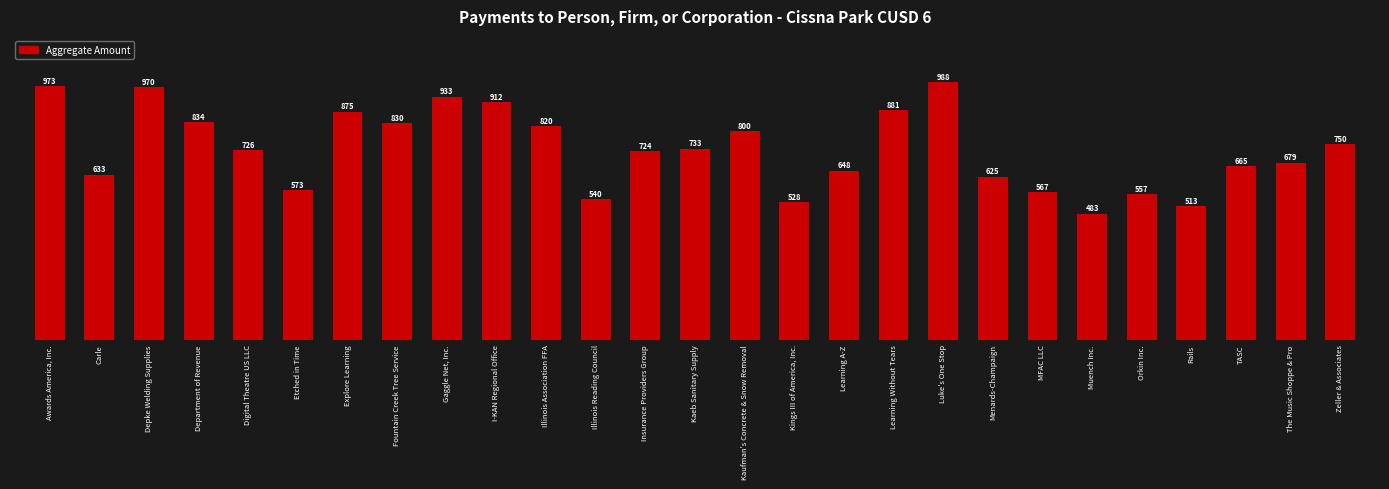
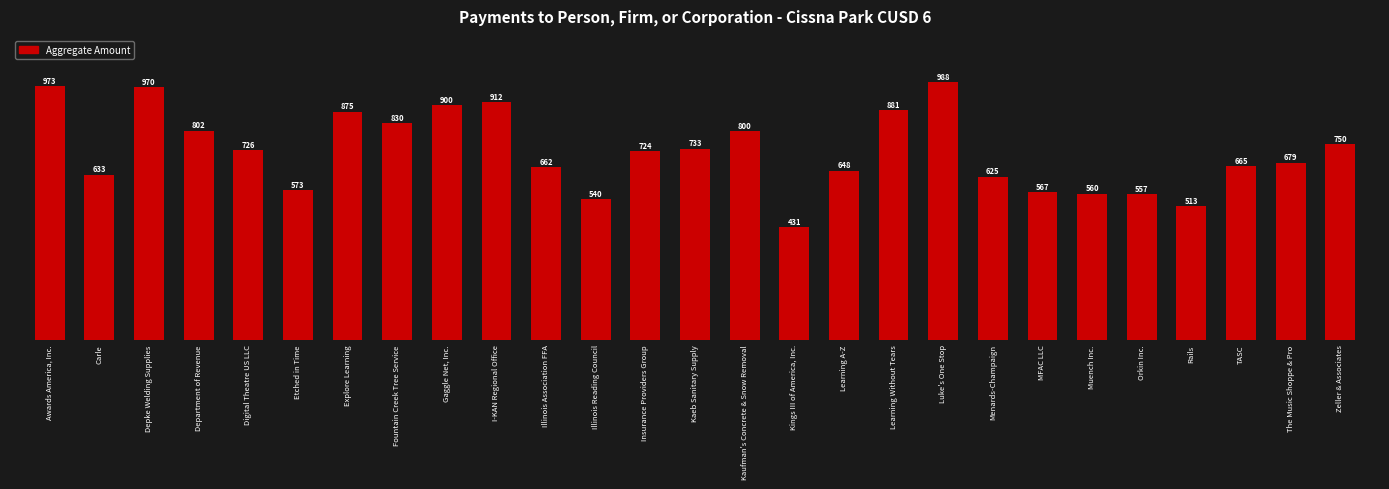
  {
    "Awards America, Inc.": 973,
    "Carle": 633,
    "Depke Welding Supplies": 970,
-   "Department of Revenue": 834,
+   "Department of Revenue": 802,
    "Digital Theatre US LLC": 726,
    "Etched in Time": 573,
    "Explore Learning": 875,
    "Fountain Creek Tree Service": 830,
-   "Gaggle Net, Inc.": 933,
+   "Gaggle Net, Inc.": 900,
    "I-KAN Regional Office": 912,
-   "Illinois Association FFA": 820,
+   "Illinois Association FFA": 662,
    "Illinois Reading Council": 540,
    "Insurance Providers Group": 724,
    "Kaeb Sanitary Supply": 733,
    "Kaufman's Concrete & Snow Removal": 800,
-   "Kings III of America, Inc.": 528,
+   "Kings III of America, Inc.": 431,
    "Learning A-Z": 648,
    "Learning Without Tears": 881,
    "Luke's One Stop": 988,
    "Menards-Champaign": 625,
    "MFAC LLC": 567,
-   "Muench Inc.": 483,
+   "Muench Inc.": 560,
    "Orkin Inc.": 557,
    "Rails": 513,
    "TASC": 665,
    "The Music Shoppe & Pro": 679,
    "Zeller & Associates": 750
  }
